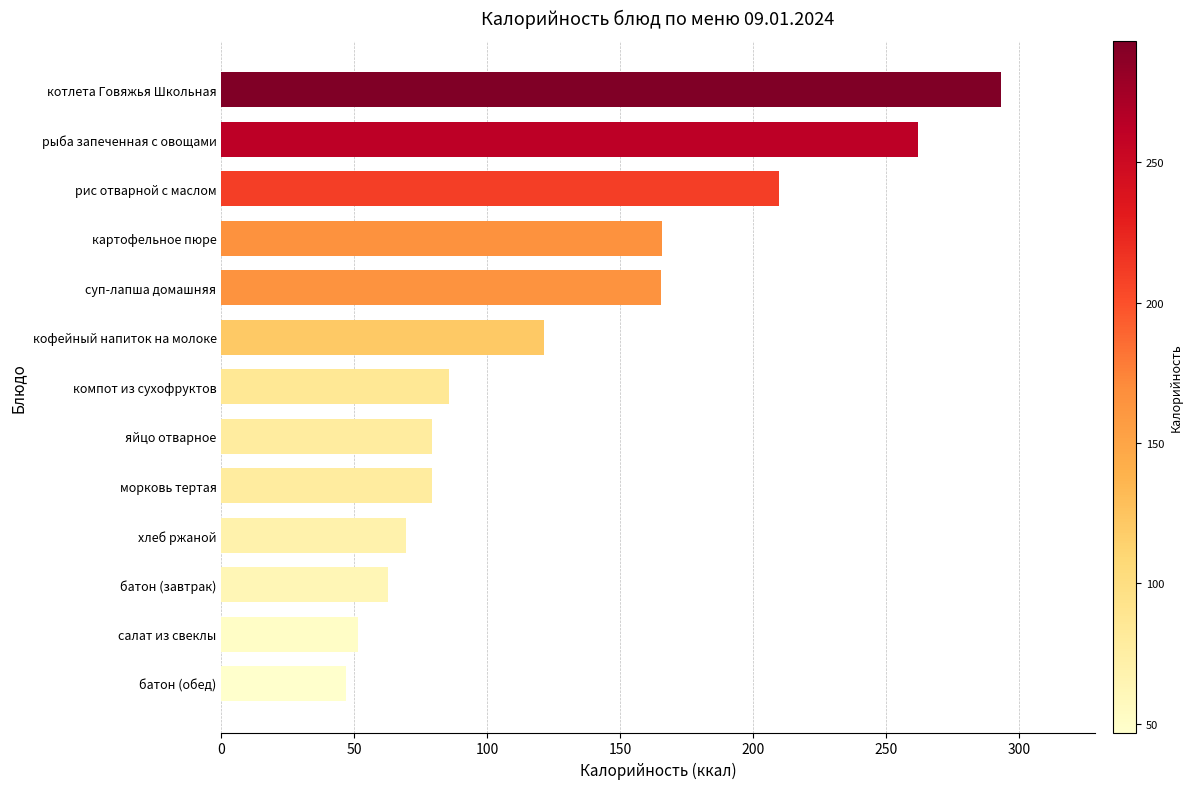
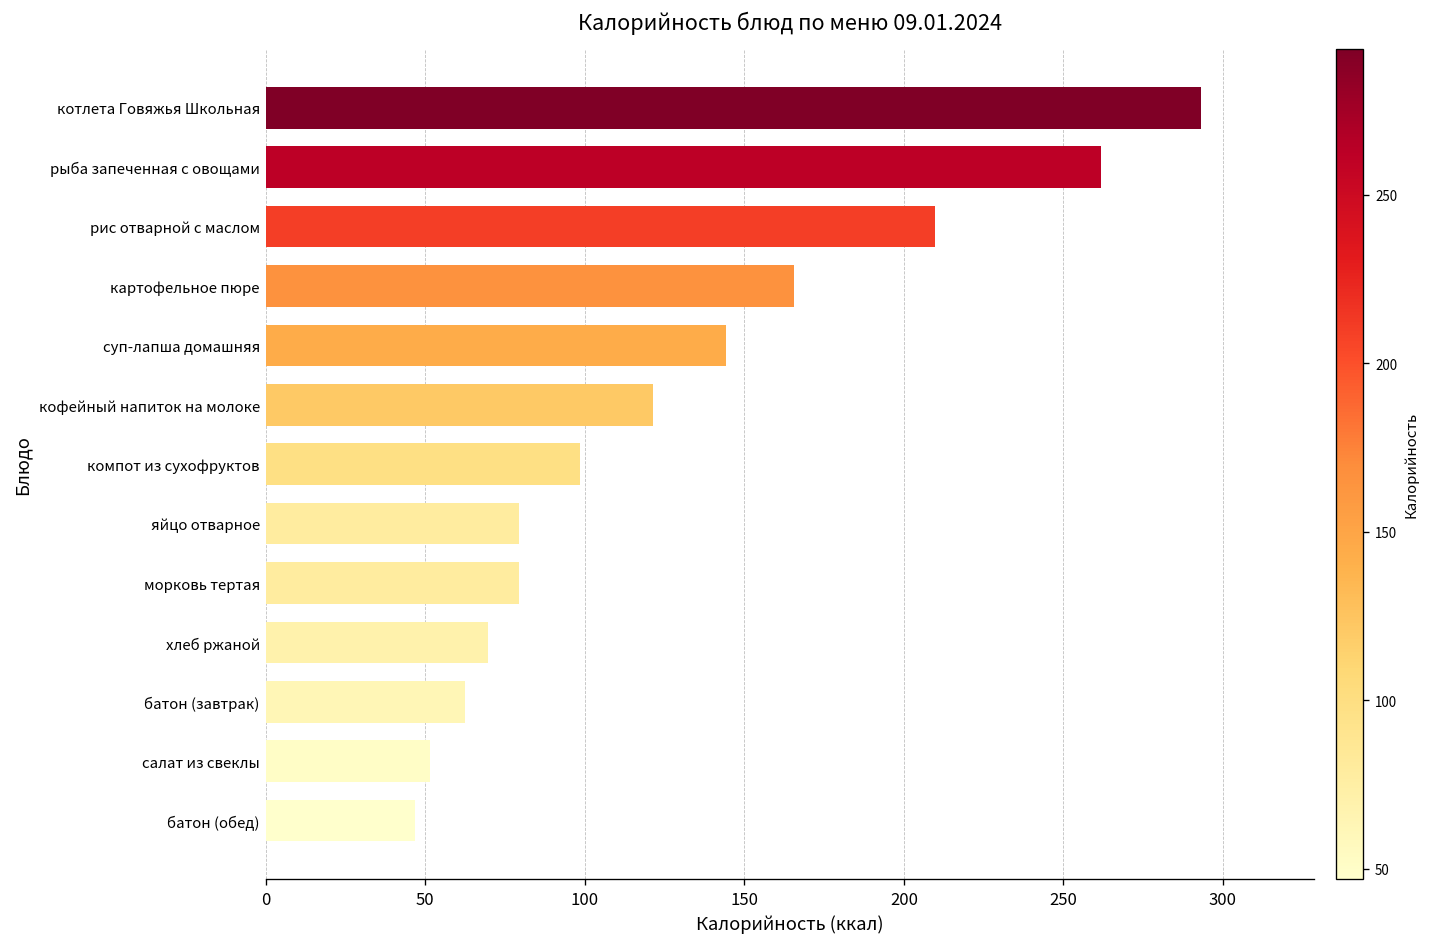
  {
    "котлета Говяжья Школьная": 293,
    "рыба запеченная с овощами": 262,
    "рис отварной с маслом": 210,
    "картофельное пюре": 166,
-   "суп-лапша домашняя": 165,
+   "суп-лапша домашняя": 144,
    "кофейный напиток на молоке": 122,
-   "компот из сухофруктов": 86,
+   "компот из сухофруктов": 99,
    "яйцо отварное": 79,
    "морковь тертая": 79,
    "хлеб ржаной": 70,
    "батон (завтрак)": 63,
    "салат из свеклы": 51,
    "батон (обед)": 47
  }
